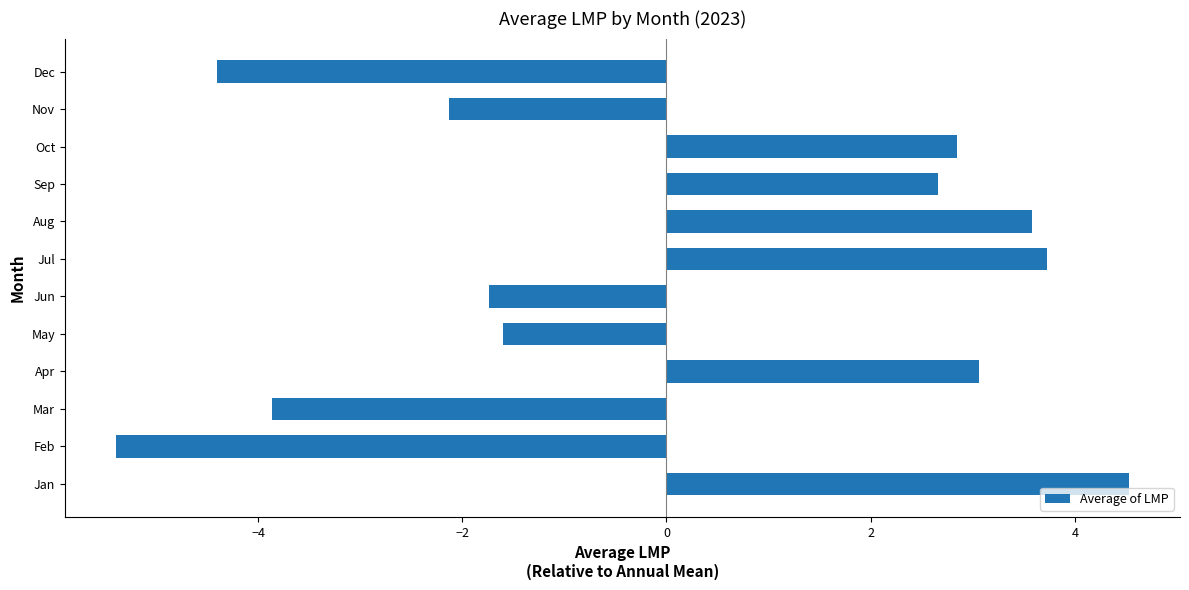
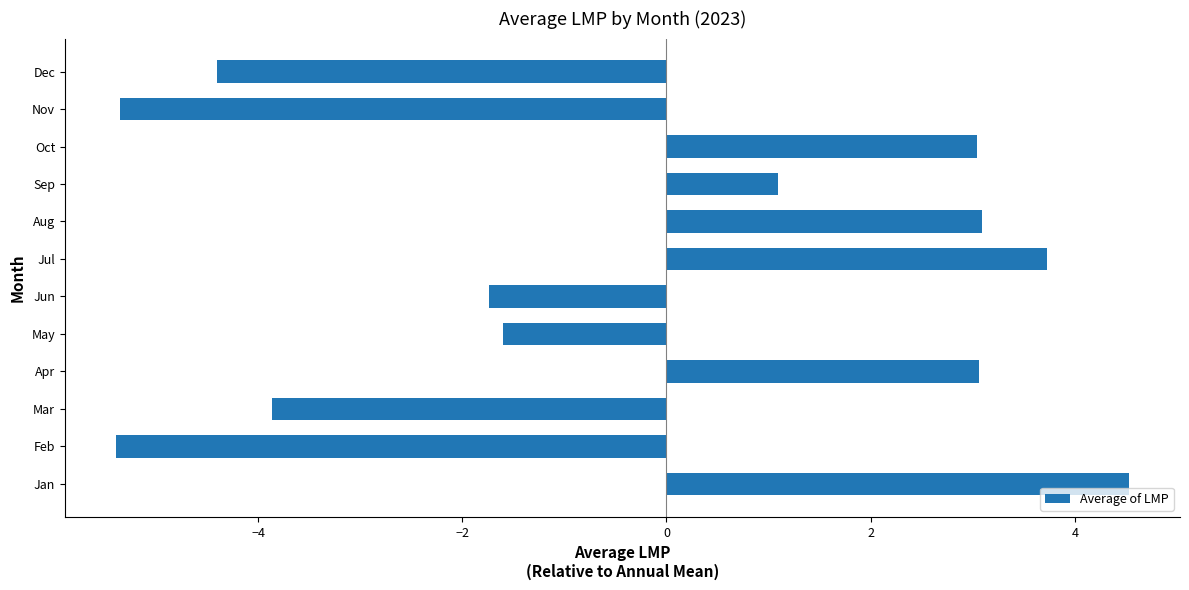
  {
    "Dec": -4.40,
-   "Nov": -2.13,
-   "Oct": 2.84,
-   "Sep": 2.66,
-   "Aug": 3.58,
+   "Nov": -5.35,
+   "Oct": 3.04,
+   "Sep": 1.09,
+   "Aug": 3.10,
    "Jul": 3.73,
    "Jun": -1.74,
    "May": -1.60,
    "Apr": 3.06,
    "Mar": -3.87,
    "Feb": -5.40,
    "Jan": 4.53
  }
